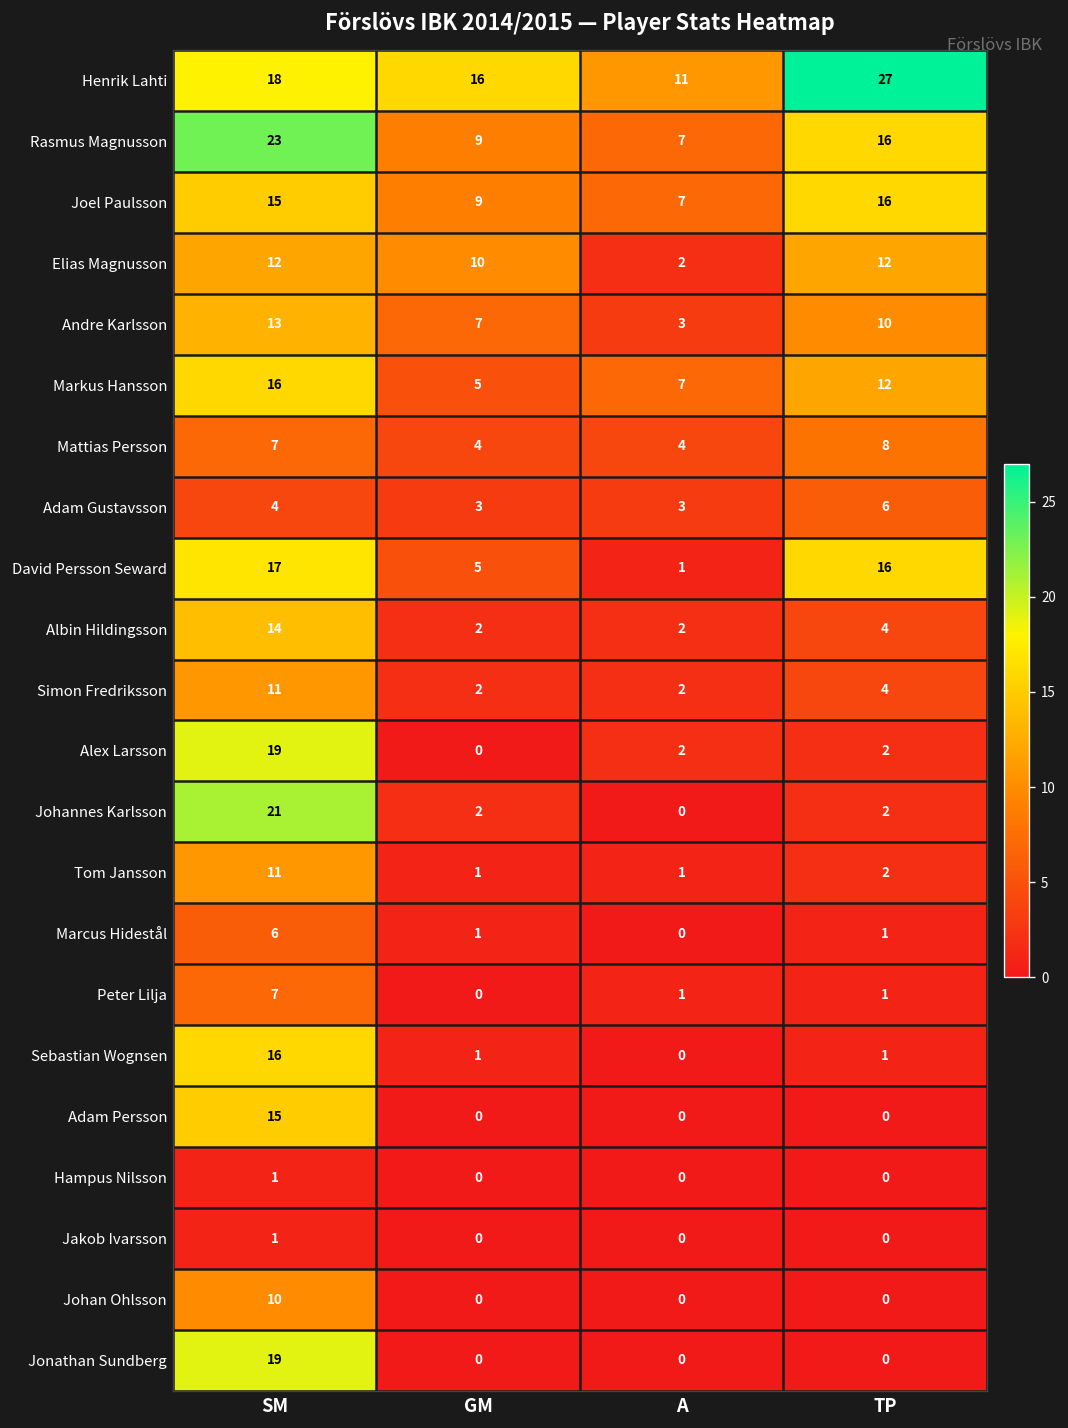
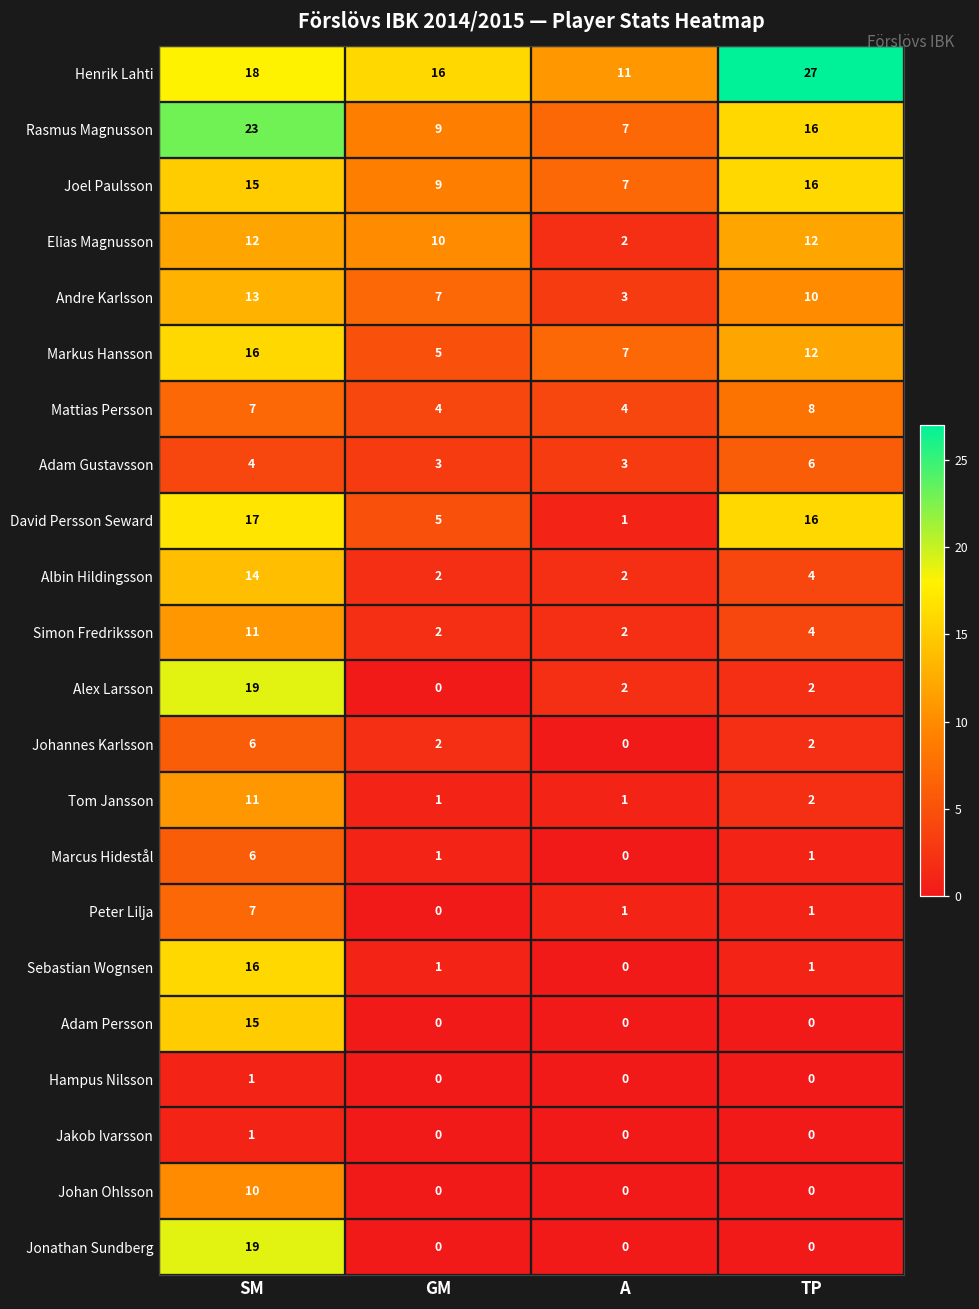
  {
    "Henrik Lahti": {
      "SM": 18,
      "GM": 16,
      "A": 11,
      "TP": 27
    },
    "Rasmus Magnusson": {
      "SM": 23,
      "GM": 9,
      "A": 7,
      "TP": 16
    },
    "Joel Paulsson": {
      "SM": 15,
      "GM": 9,
      "A": 7,
      "TP": 16
    },
    "Elias Magnusson": {
      "SM": 12,
      "GM": 10,
      "A": 2,
      "TP": 12
    },
    "Andre Karlsson": {
      "SM": 13,
      "GM": 7,
      "A": 3,
      "TP": 10
    },
    "Markus Hansson": {
      "SM": 16,
      "GM": 5,
      "A": 7,
      "TP": 12
    },
    "Mattias Persson": {
      "SM": 7,
      "GM": 4,
      "A": 4,
      "TP": 8
    },
    "Adam Gustavsson": {
      "SM": 4,
      "GM": 3,
      "A": 3,
      "TP": 6
    },
    "David Persson Seward": {
      "SM": 17,
      "GM": 5,
      "A": 1,
      "TP": 16
    },
    "Albin Hildingsson": {
      "SM": 14,
      "GM": 2,
      "A": 2,
      "TP": 4
    },
    "Simon Fredriksson": {
      "SM": 11,
      "GM": 2,
      "A": 2,
      "TP": 4
    },
    "Alex Larsson": {
      "SM": 19,
      "GM": 0,
      "A": 2,
      "TP": 2
    },
    "Johannes Karlsson": {
-     "SM": 21,
+     "SM": 6,
      "GM": 2,
      "A": 0,
      "TP": 2
    },
    "Tom Jansson": {
      "SM": 11,
      "GM": 1,
      "A": 1,
      "TP": 2
    },
    "Marcus Hidestål": {
      "SM": 6,
      "GM": 1,
      "A": 0,
      "TP": 1
    },
    "Peter Lilja": {
      "SM": 7,
      "GM": 0,
      "A": 1,
      "TP": 1
    },
    "Sebastian Wognsen": {
      "SM": 16,
      "GM": 1,
      "A": 0,
      "TP": 1
    },
    "Adam Persson": {
      "SM": 15,
      "GM": 0,
      "A": 0,
      "TP": 0
    },
    "Hampus Nilsson": {
      "SM": 1,
      "GM": 0,
      "A": 0,
      "TP": 0
    },
    "Jakob Ivarsson": {
      "SM": 1,
      "GM": 0,
      "A": 0,
      "TP": 0
    },
    "Johan Ohlsson": {
      "SM": 10,
      "GM": 0,
      "A": 0,
      "TP": 0
    },
    "Jonathan Sundberg": {
      "SM": 19,
      "GM": 0,
      "A": 0,
      "TP": 0
    }
  }
